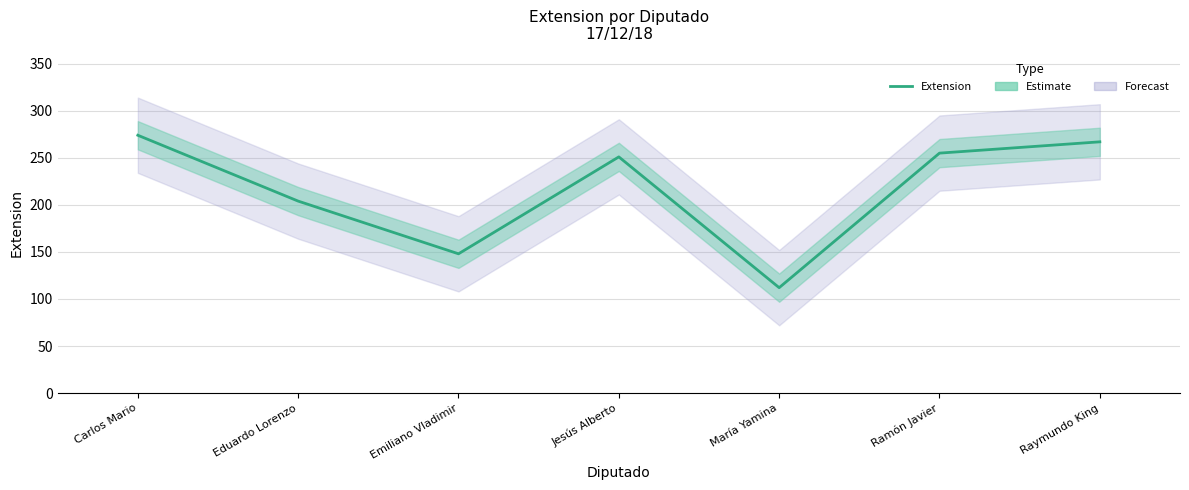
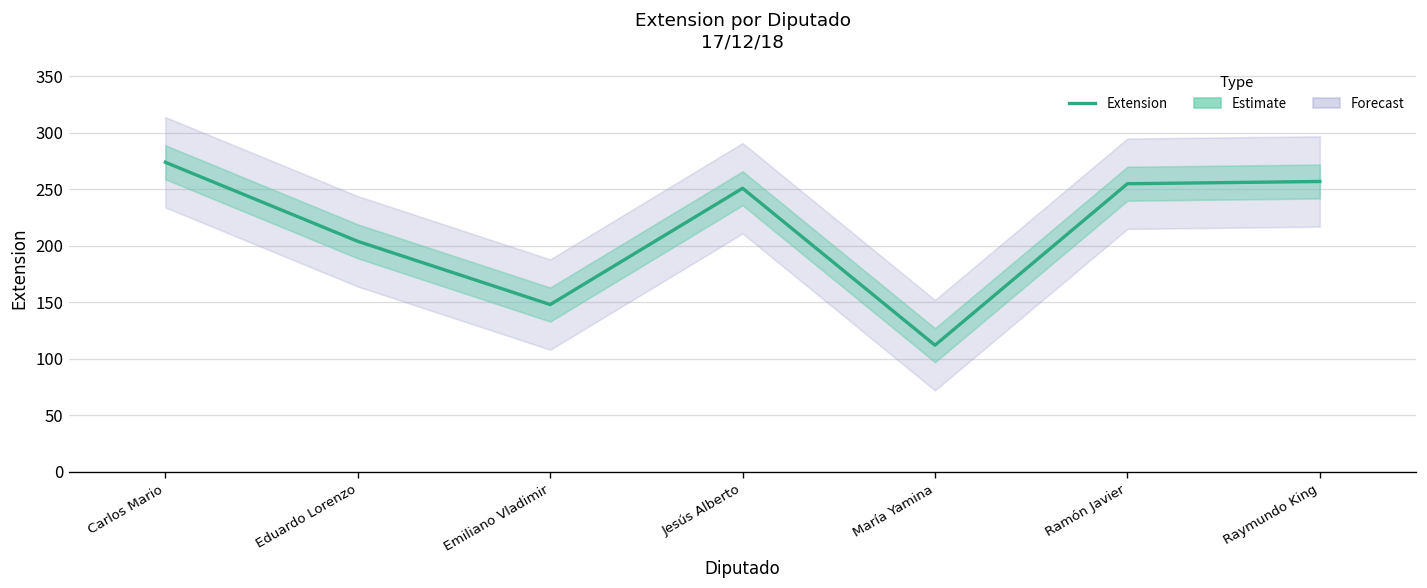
  {
    "Extension": {
      "Carlos Mario": 270,
      "Eduardo Lorenzo": 200,
      "Emiliano Vladimir": 150,
      "Jesús Alberto": 250,
      "María Yamina": 110,
      "Ramón Javier": 260,
-     "Raymundo King": 270
+     "Raymundo King": 260
    }
  }
